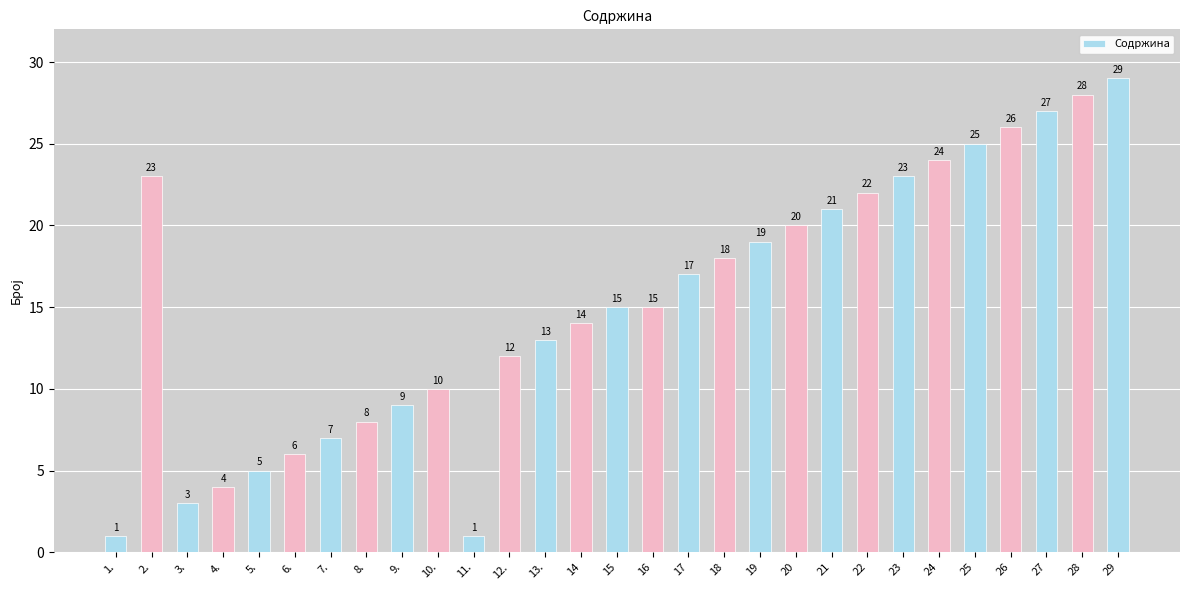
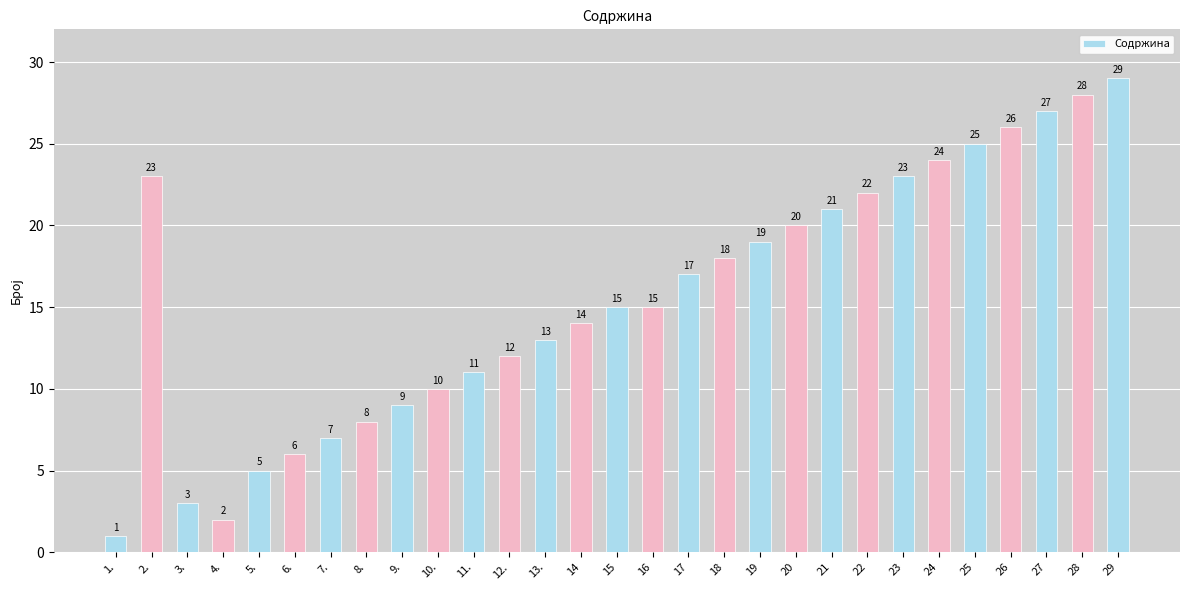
  {
    "1.": 1,
    "2.": 23,
    "3.": 3,
-   "4.": 4,
+   "4.": 2,
    "5.": 5,
    "6.": 6,
    "7.": 7,
    "8.": 8,
    "9.": 9,
    "10.": 10,
-   "11.": 1,
+   "11.": 11,
    "12.": 12,
    "13.": 13,
    "14": 14,
    "15": 15,
    "16": 15,
    "17": 17,
    "18": 18,
    "19": 19,
    "20": 20,
    "21": 21,
    "22": 22,
    "23": 23,
    "24": 24,
    "25": 25,
    "26": 26,
    "27": 27,
    "28": 28,
    "29": 29
  }
